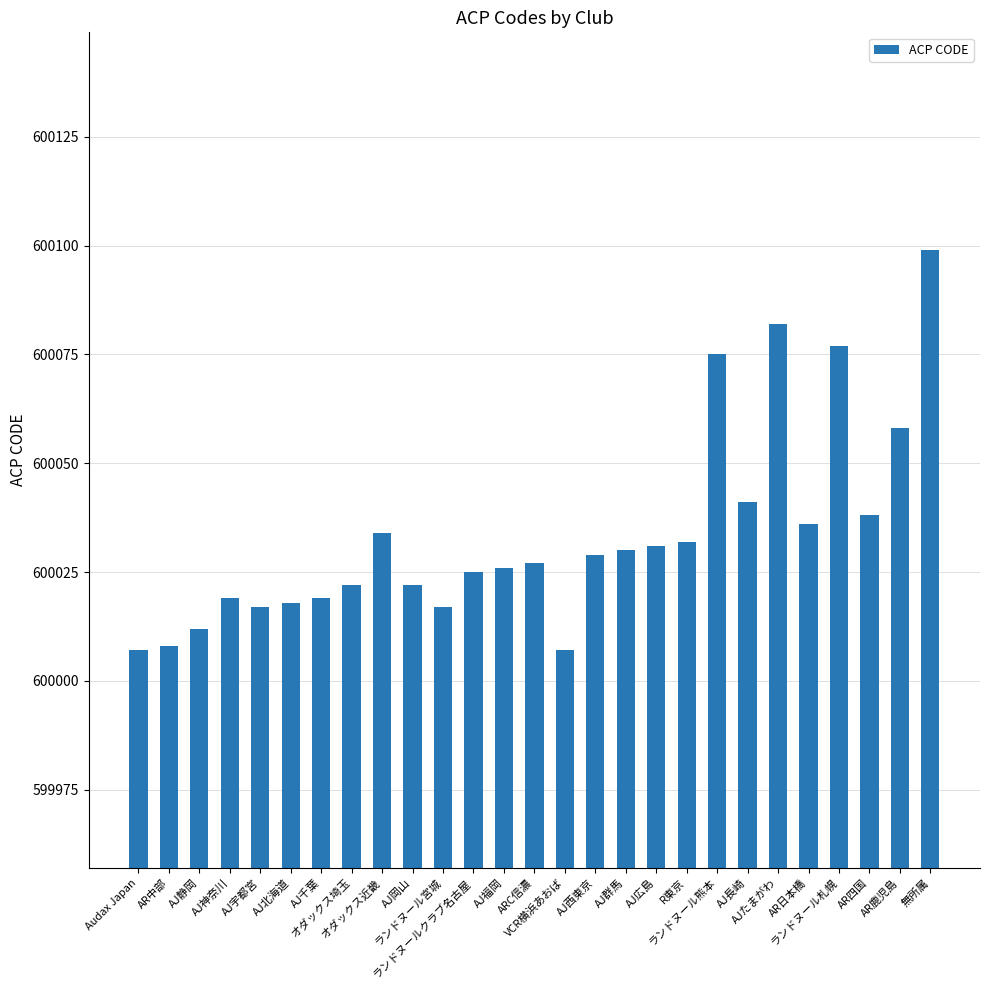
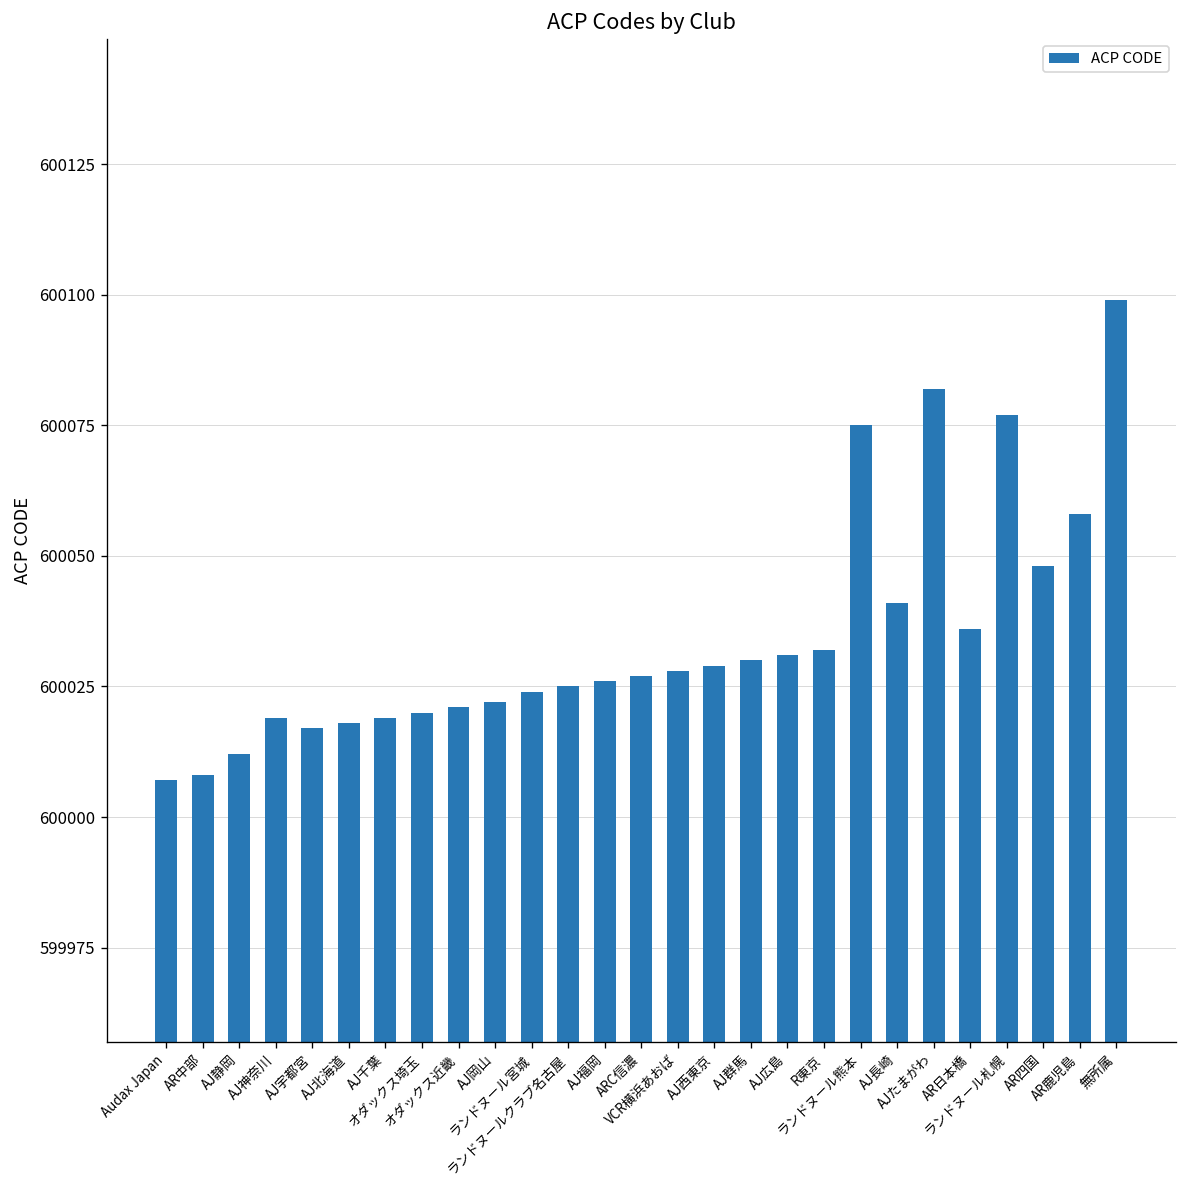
  {
    "Audax Japan": 600007,
    "AR中部": 600008,
    "AJ静岡": 600012,
    "AJ神奈川": 600019,
    "AJ宇都宮": 600017,
    "AJ北海道": 600018,
    "AJ千葉": 600019,
-   "オダックス埼玉": 600022,
-   "オダックス近畿": 600034,
+   "オダックス埼玉": 600020,
+   "オダックス近畿": 600021,
    "AJ岡山": 600022,
-   "ランドヌール宮城": 600017,
+   "ランドヌール宮城": 600024,
    "ランドヌールクラブ名古屋": 600025,
    "AJ福岡": 600026,
    "ARC信濃": 600027,
-   "VCR横浜あおば": 600007,
+   "VCR横浜あおば": 600028,
    "AJ西東京": 600029,
    "AJ群馬": 600030,
    "AJ広島": 600031,
    "R東京": 600032,
    "ランドヌール熊本": 600075,
    "AJ長崎": 600041,
    "AJたまがわ": 600082,
    "AR日本橋": 600036,
    "ランドヌール札幌": 600077,
-   "AR四国": 600038,
+   "AR四国": 600048,
    "AR鹿児島": 600058,
    "無所属": 600099
  }
